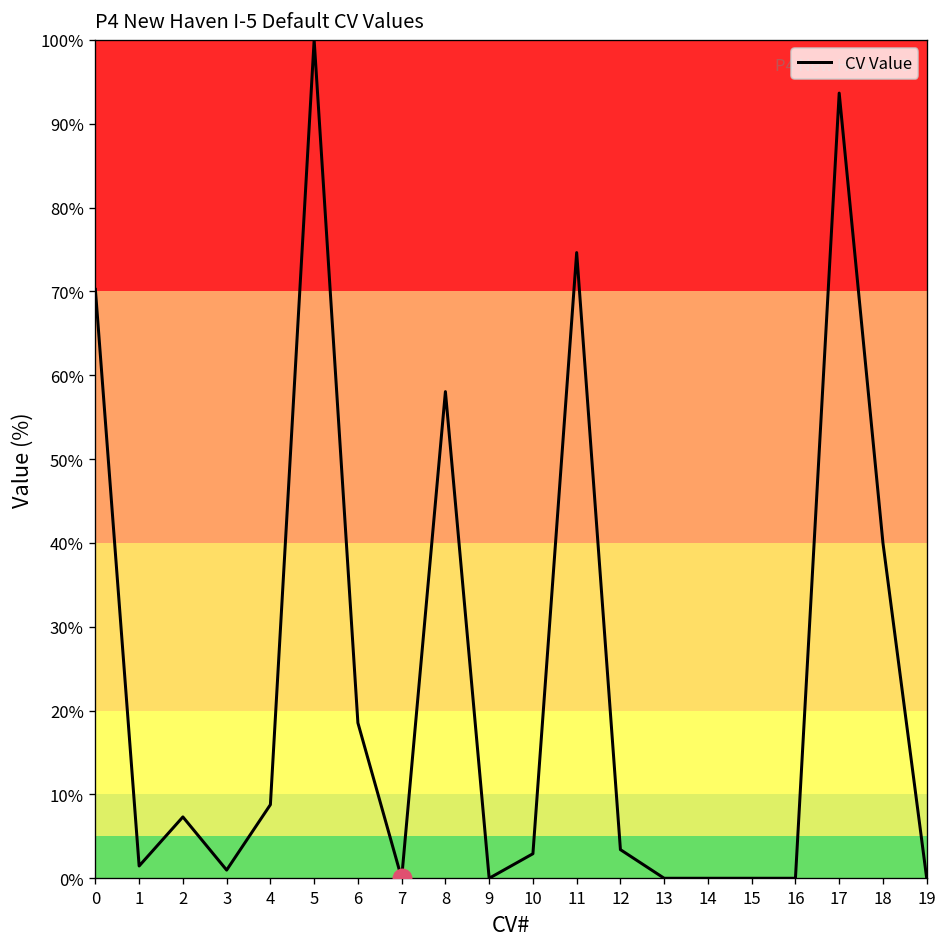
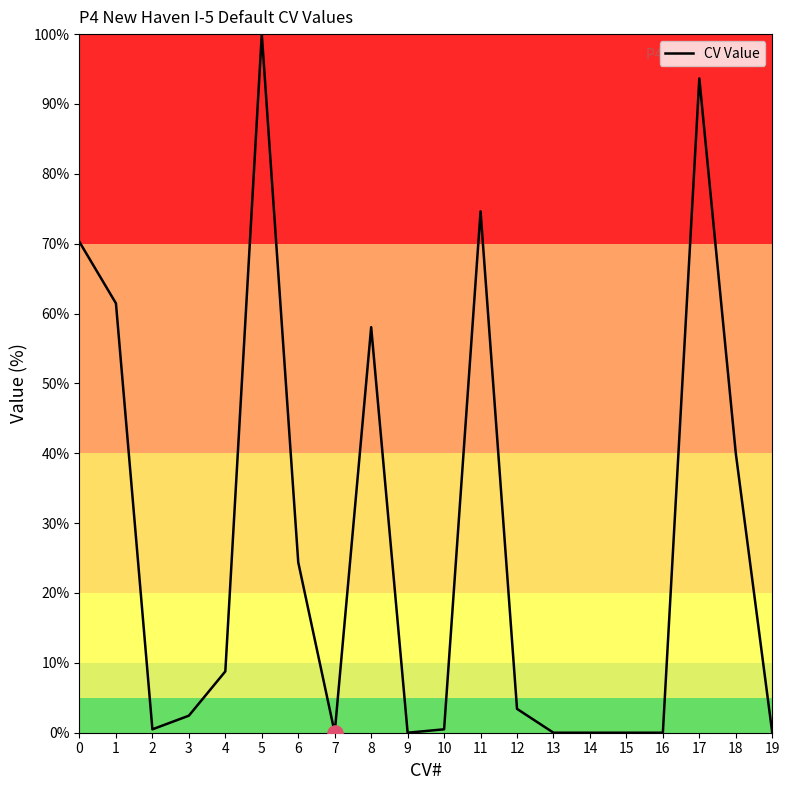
  {
    "CV Value": {
      "0": "70%",
-     "1": "1%",
-     "2": "7%",
-     "3": "1%",
+     "1": "61%",
+     "2": "0%",
+     "3": "2%",
      "4": "9%",
      "5": "100%",
-     "6": "19%",
+     "6": "24%",
      "8": "58%",
      "9": "0%",
-     "10": "3%",
+     "10": "0%",
      "11": "75%",
      "12": "3%",
      "13": "0%",
      "14": "0%",
      "15": "0%",
      "16": "0%",
      "17": "94%",
      "18": "40%",
      "19": "0%"
    }
  }
